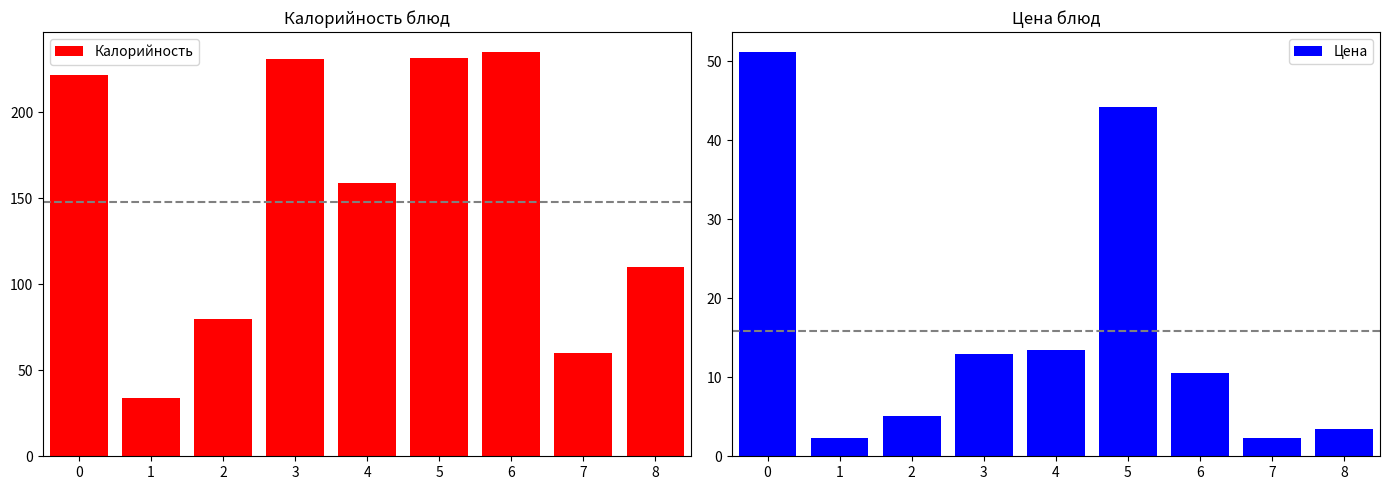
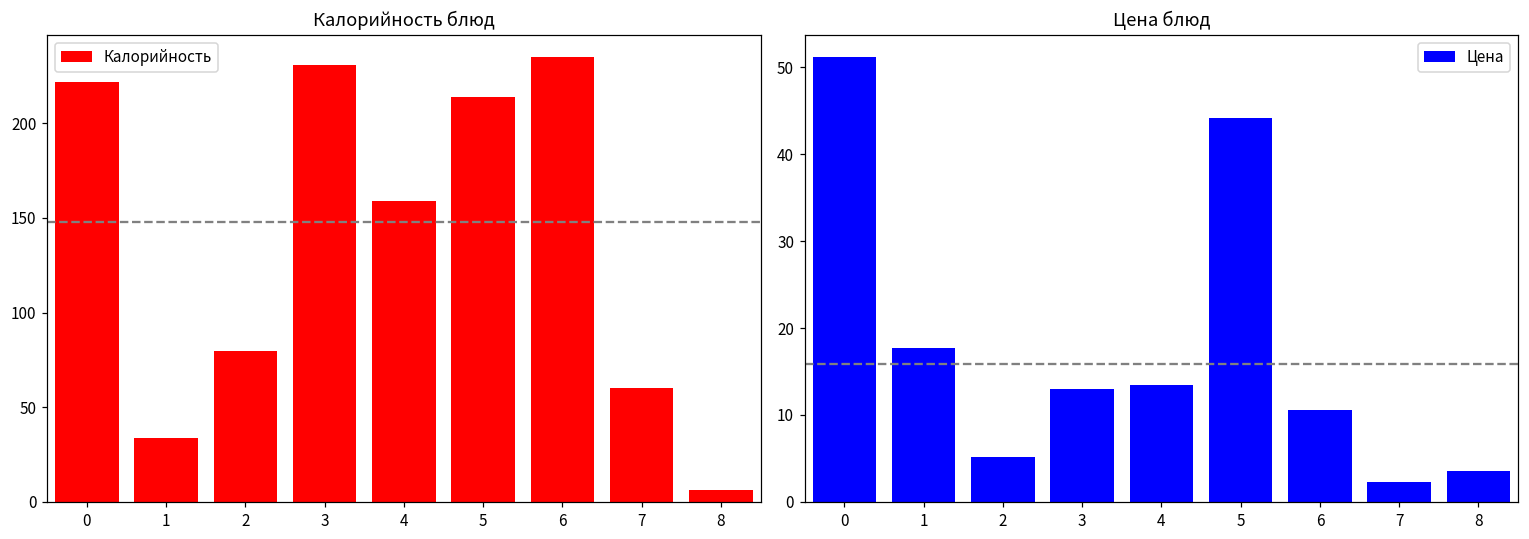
  {
    "Калорийность блюд": {
      "0": 222,
      "1": 34,
      "2": 80,
      "3": 231,
      "4": 159,
-     "5": 231,
+     "5": 214,
      "6": 235,
      "7": 60,
-     "8": 110
+     "8": 6
    },
    "Цена блюд": {
      "0": 51,
-     "1": 2,
+     "1": 18,
      "2": 5,
      "3": 13,
      "4": 13,
      "5": 44,
      "6": 11,
      "7": 2,
      "8": 4
    }
  }
